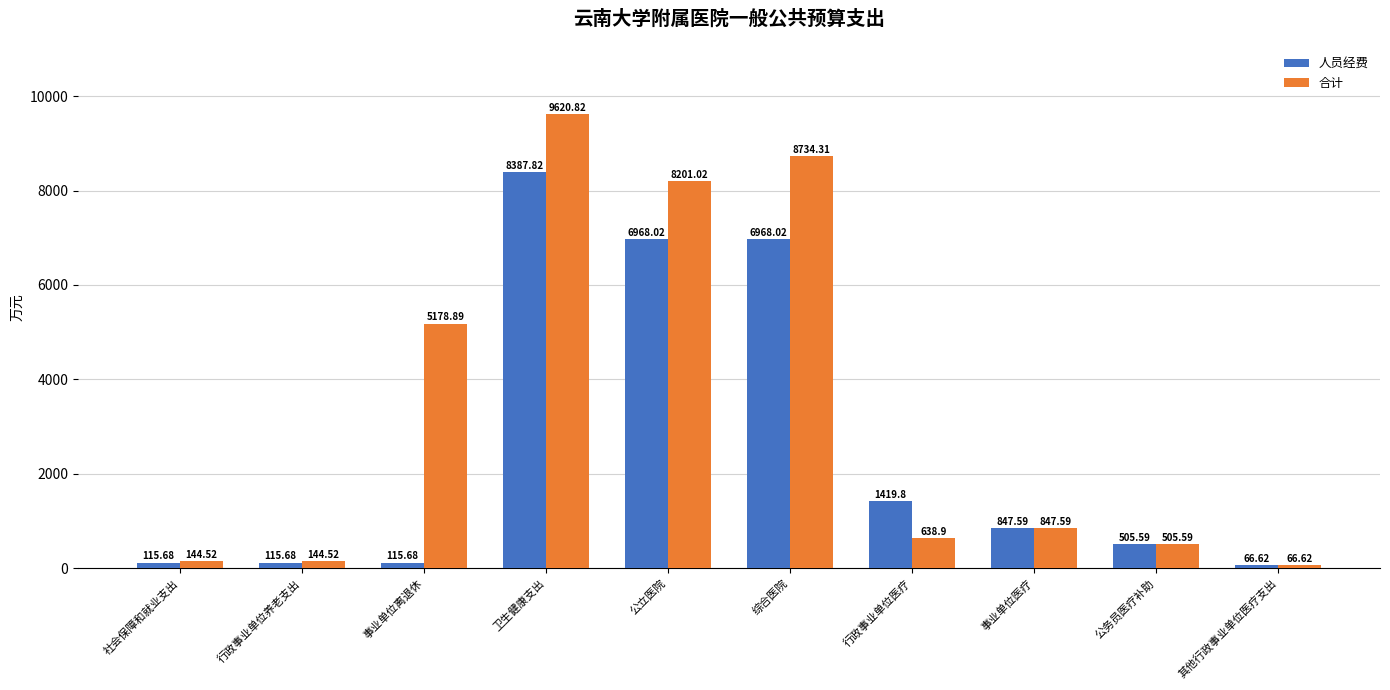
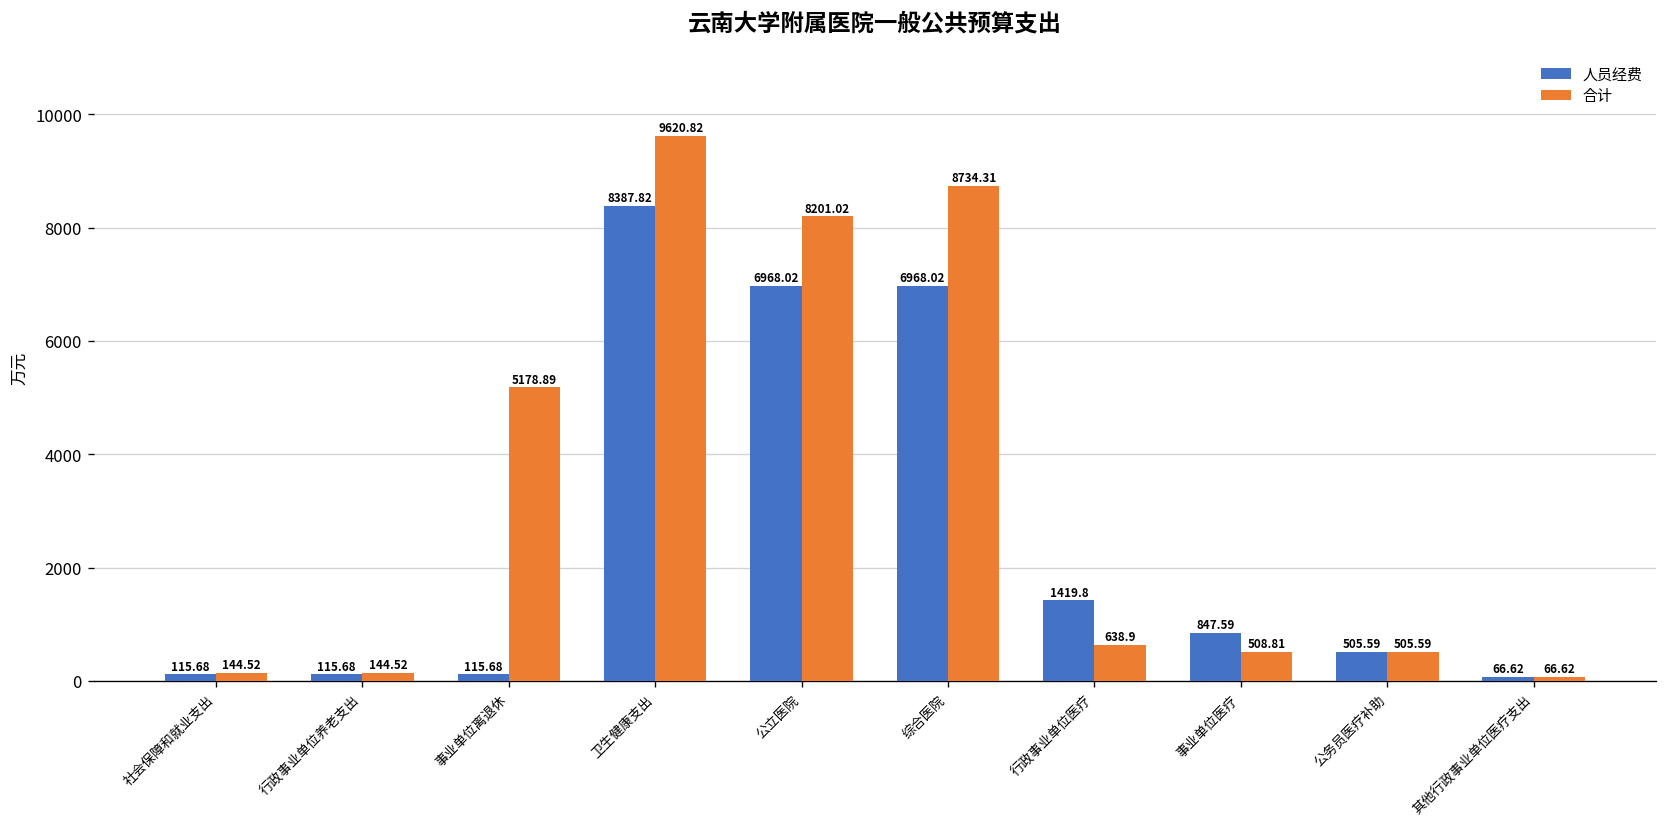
  {
    "人员经费": {
      "社会保障和就业支出": 115.68,
      "行政事业单位养老支出": 115.68,
      "事业单位离退休": 115.68,
      "卫生健康支出": 8387.82,
      "公立医院": 6968.02,
      "综合医院": 6968.02,
      "行政事业单位医疗": 1419.8,
      "事业单位医疗": 847.59,
      "公务员医疗补助": 505.59,
      "其他行政事业单位医疗支出": 66.62
    },
    "合计": {
      "社会保障和就业支出": 144.52,
      "行政事业单位养老支出": 144.52,
      "事业单位离退休": 5178.89,
      "卫生健康支出": 9620.82,
      "公立医院": 8201.02,
      "综合医院": 8734.31,
      "行政事业单位医疗": 638.9,
-     "事业单位医疗": 847.59,
+     "事业单位医疗": 508.81,
      "公务员医疗补助": 505.59,
      "其他行政事业单位医疗支出": 66.62
    }
  }
